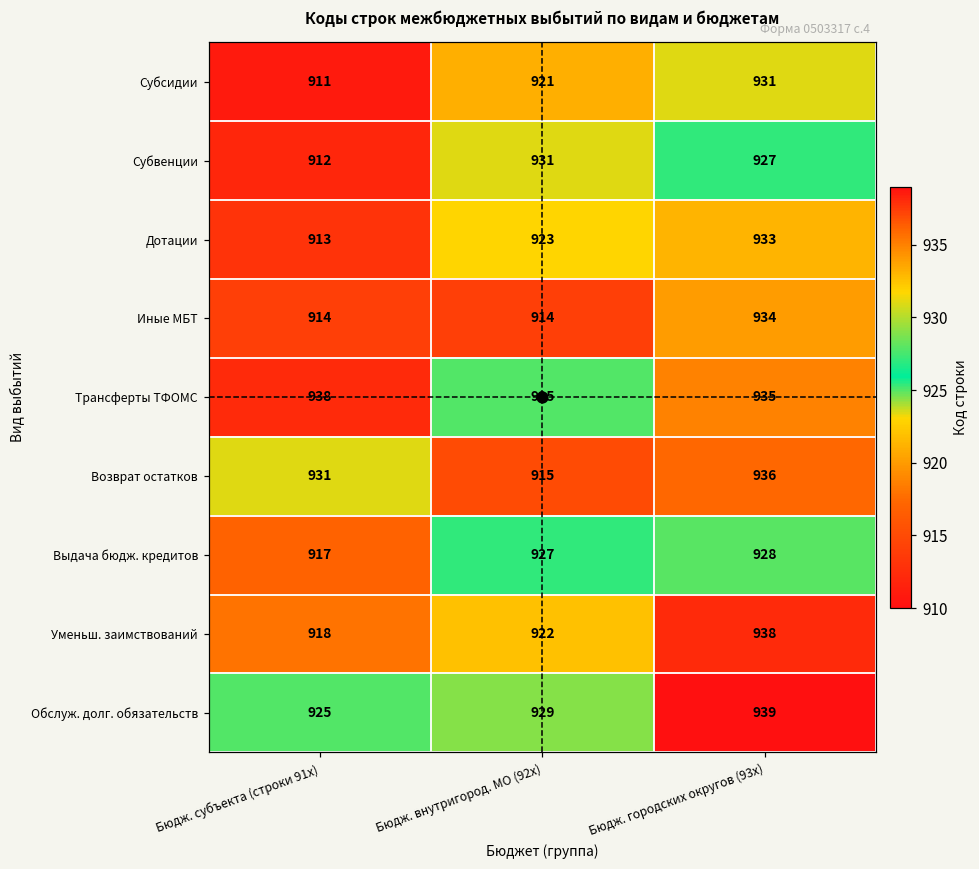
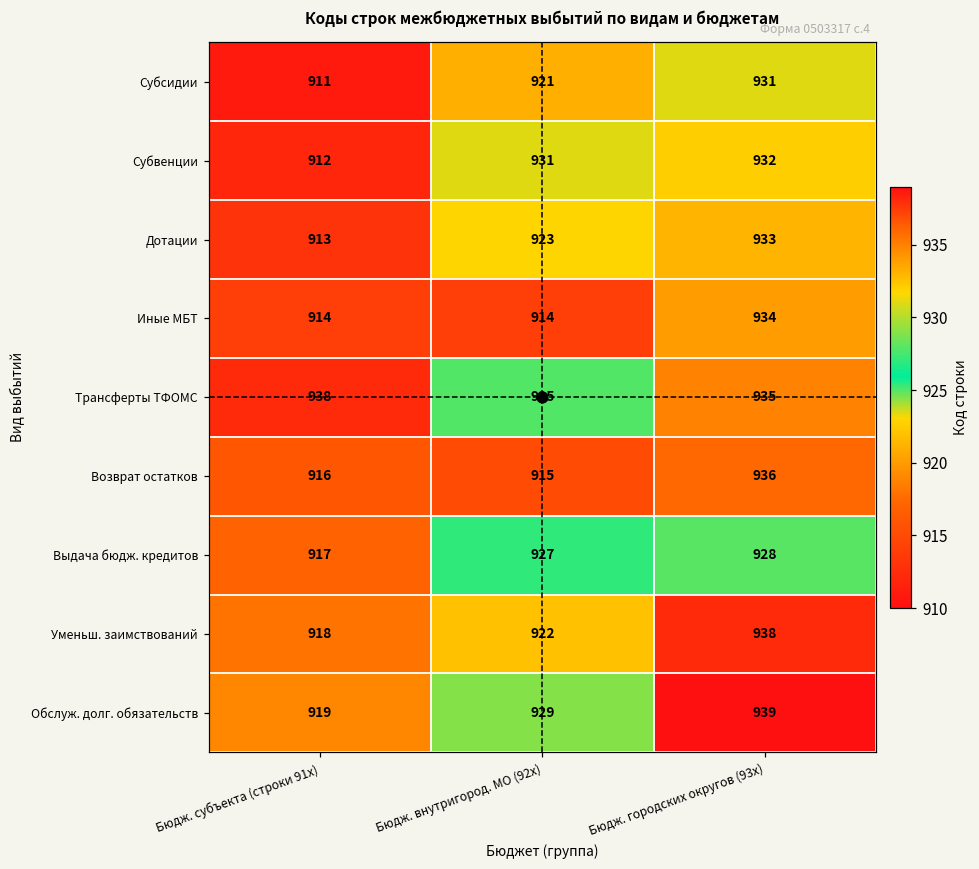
  {
    "Субсидии": {
      "Бюдж. субъекта (строки 91x)": 911,
      "Бюдж. внутригород. МО (92x)": 921,
      "Бюдж. городских округов (93x)": 931
    },
    "Субвенции": {
      "Бюдж. субъекта (строки 91x)": 912,
      "Бюдж. внутригород. МО (92x)": 931,
-     "Бюдж. городских округов (93x)": 927
+     "Бюдж. городских округов (93x)": 932
    },
    "Дотации": {
      "Бюдж. субъекта (строки 91x)": 913,
      "Бюдж. внутригород. МО (92x)": 923,
      "Бюдж. городских округов (93x)": 933
    },
    "Иные МБТ": {
      "Бюдж. субъекта (строки 91x)": 914,
      "Бюдж. внутригород. МО (92x)": 914,
      "Бюдж. городских округов (93x)": 934
    },
    "Трансферты ТФОМС": {
      "Бюдж. субъекта (строки 91x)": 938,
      "Бюдж. городских округов (93x)": 935
    },
    "Возврат остатков": {
-     "Бюдж. субъекта (строки 91x)": 931,
+     "Бюдж. субъекта (строки 91x)": 916,
      "Бюдж. внутригород. МО (92x)": 915,
      "Бюдж. городских округов (93x)": 936
    },
    "Выдача бюдж. кредитов": {
      "Бюдж. субъекта (строки 91x)": 917,
      "Бюдж. внутригород. МО (92x)": 927,
      "Бюдж. городских округов (93x)": 928
    },
    "Уменьш. заимствований": {
      "Бюдж. субъекта (строки 91x)": 918,
      "Бюдж. внутригород. МО (92x)": 922,
      "Бюдж. городских округов (93x)": 938
    },
    "Обслуж. долг. обязательств": {
-     "Бюдж. субъекта (строки 91x)": 925,
+     "Бюдж. субъекта (строки 91x)": 919,
      "Бюдж. внутригород. МО (92x)": 929,
      "Бюдж. городских округов (93x)": 939
    }
  }
